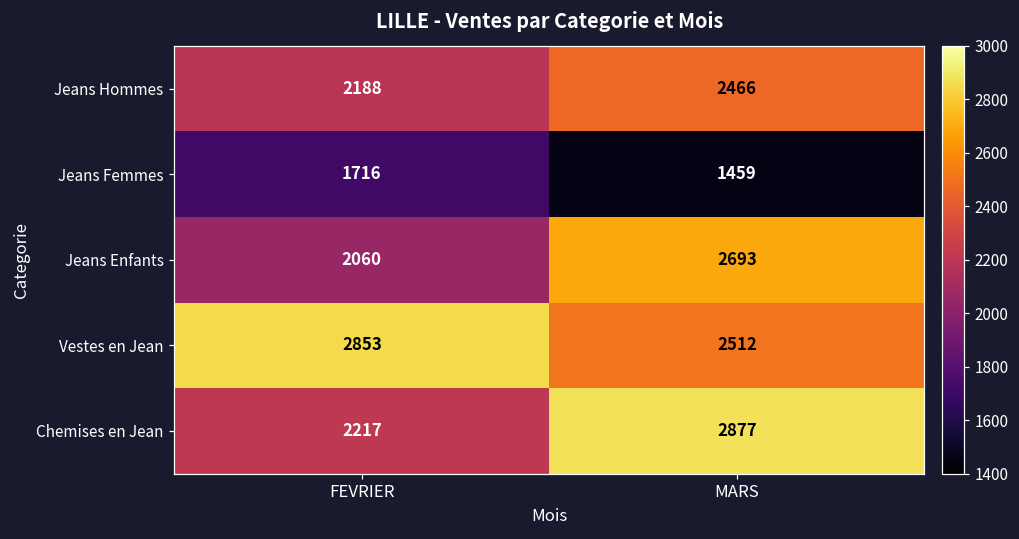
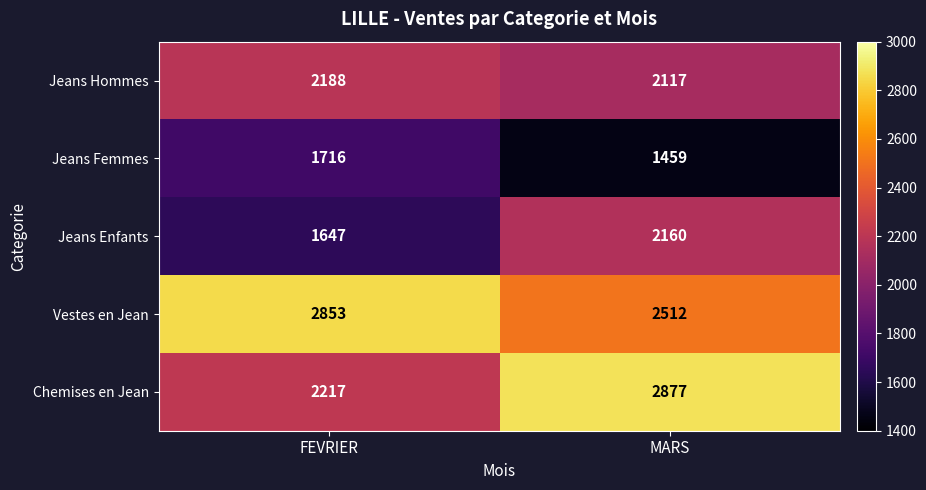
  {
    "Jeans Hommes": {
      "FEVRIER": 2188,
-     "MARS": 2466
+     "MARS": 2117
    },
    "Jeans Femmes": {
      "FEVRIER": 1716,
      "MARS": 1459
    },
    "Jeans Enfants": {
-     "FEVRIER": 2060,
-     "MARS": 2693
+     "FEVRIER": 1647,
+     "MARS": 2160
    },
    "Vestes en Jean": {
      "FEVRIER": 2853,
      "MARS": 2512
    },
    "Chemises en Jean": {
      "FEVRIER": 2217,
      "MARS": 2877
    }
  }
